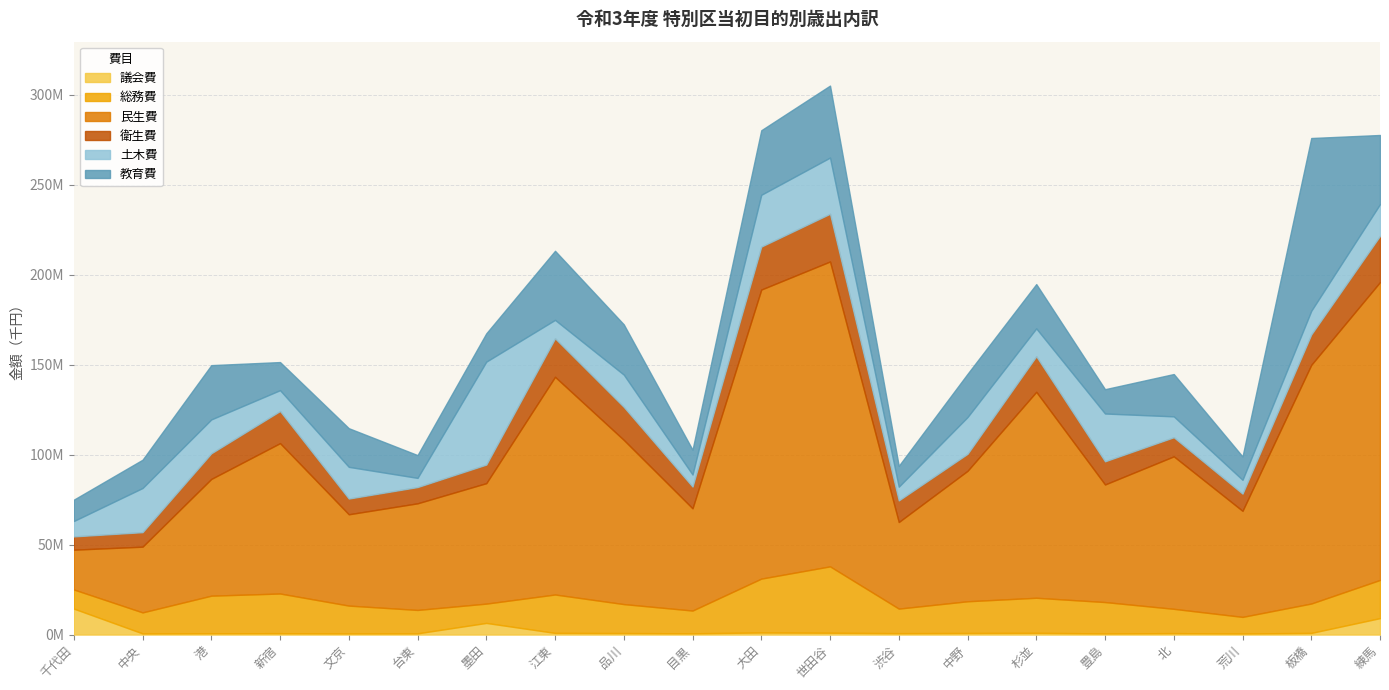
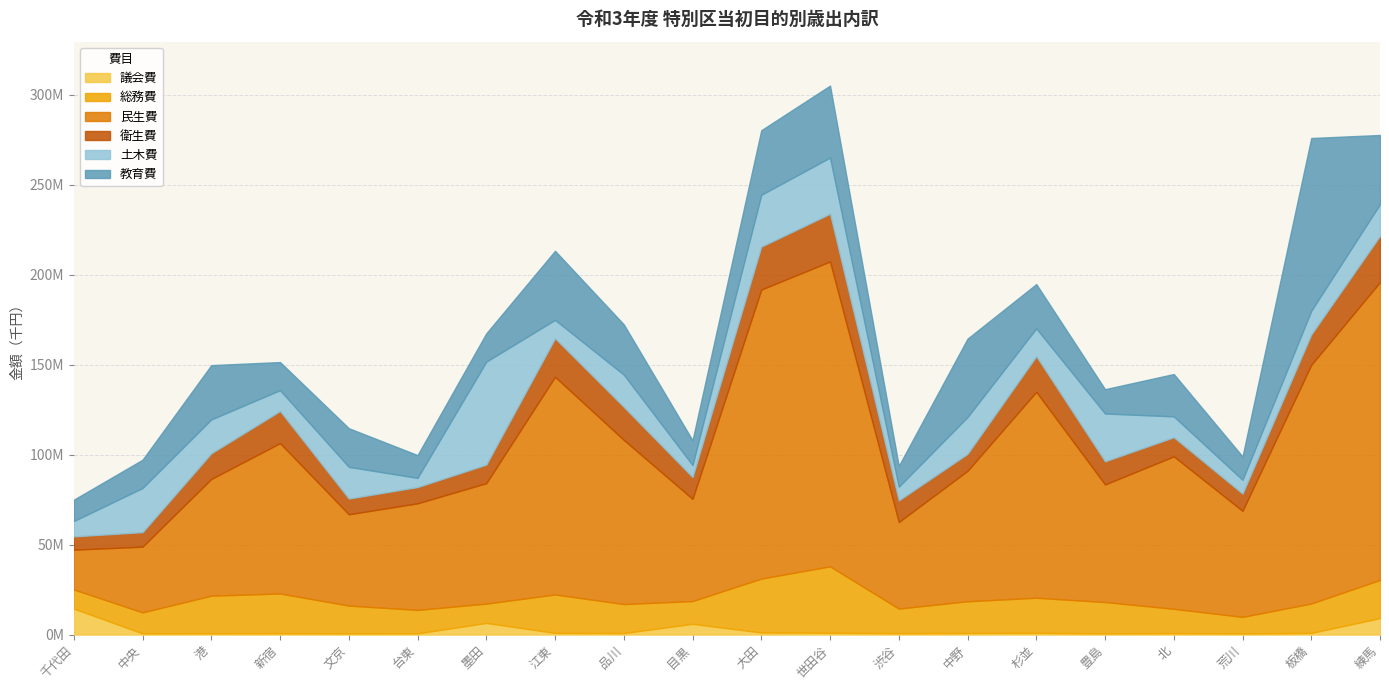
  {
    "議会費": {
      "千代田": 14000000,
      "墨田": 6000000,
-     "目黒": 1000000,
+     "目黒": 6000000,
      "練馬": 9000000
    },
    "土木費": {
      "千代田": 9000000,
      "中央": 25000000,
      "港": 19000000,
      "新宿": 12000000,
      "文京": 18000000,
      "台東": 5000000,
      "墨田": 57000000,
      "江東": 10000000,
      "品川": 18000000,
      "目黒": 7000000,
      "大田": 29000000,
      "世田谷": 31000000,
      "渋谷": 8000000,
      "中野": 20000000,
      "杉並": 15000000,
      "豊島": 27000000,
      "北": 12000000,
      "荒川": 8000000,
      "板橋": 13000000,
      "練馬": 18000000
    },
    "教育費": {
      "千代田": 12000000,
      "中央": 16000000,
      "港": 30000000,
      "新宿": 16000000,
      "文京": 21000000,
      "台東": 13000000,
      "墨田": 16000000,
      "江東": 38000000,
      "品川": 28000000,
      "目黒": 14000000,
      "大田": 36000000,
      "世田谷": 40000000,
      "渋谷": 12000000,
-     "中野": 24000000,
+     "中野": 44000000,
      "杉並": 25000000,
      "豊島": 14000000,
      "北": 24000000,
      "荒川": 13000000,
      "板橋": 96000000,
      "練馬": 38000000
    }
  }
